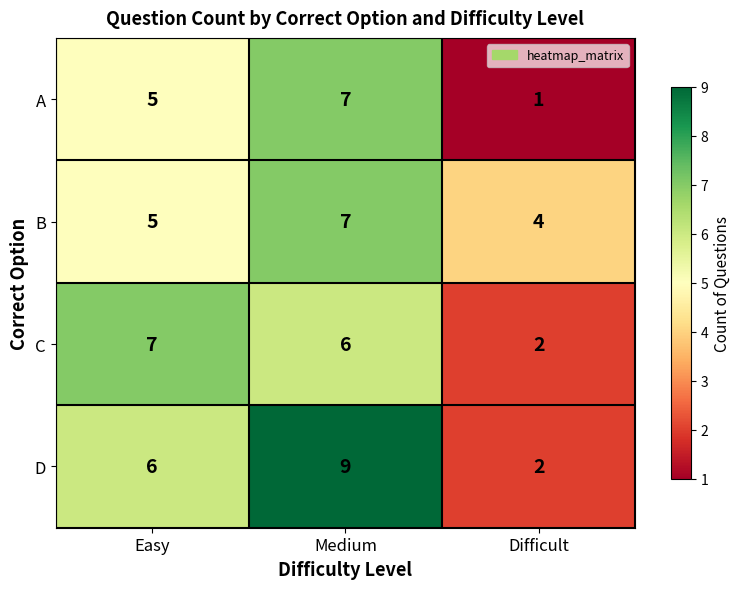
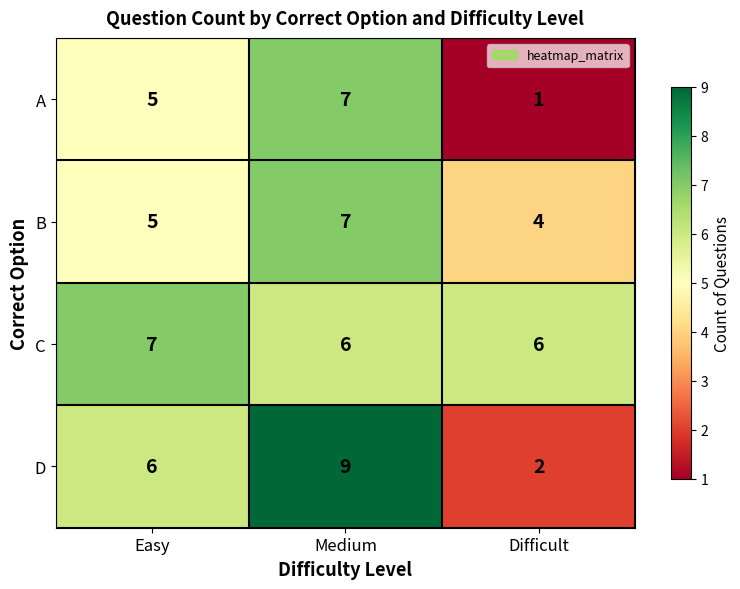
  {
    "A": {
      "Easy": 5,
      "Medium": 7,
      "Difficult": 1
    },
    "B": {
      "Easy": 5,
      "Medium": 7,
      "Difficult": 4
    },
    "C": {
      "Easy": 7,
      "Medium": 6,
-     "Difficult": 2
+     "Difficult": 6
    },
    "D": {
      "Easy": 6,
      "Medium": 9,
      "Difficult": 2
    }
  }
